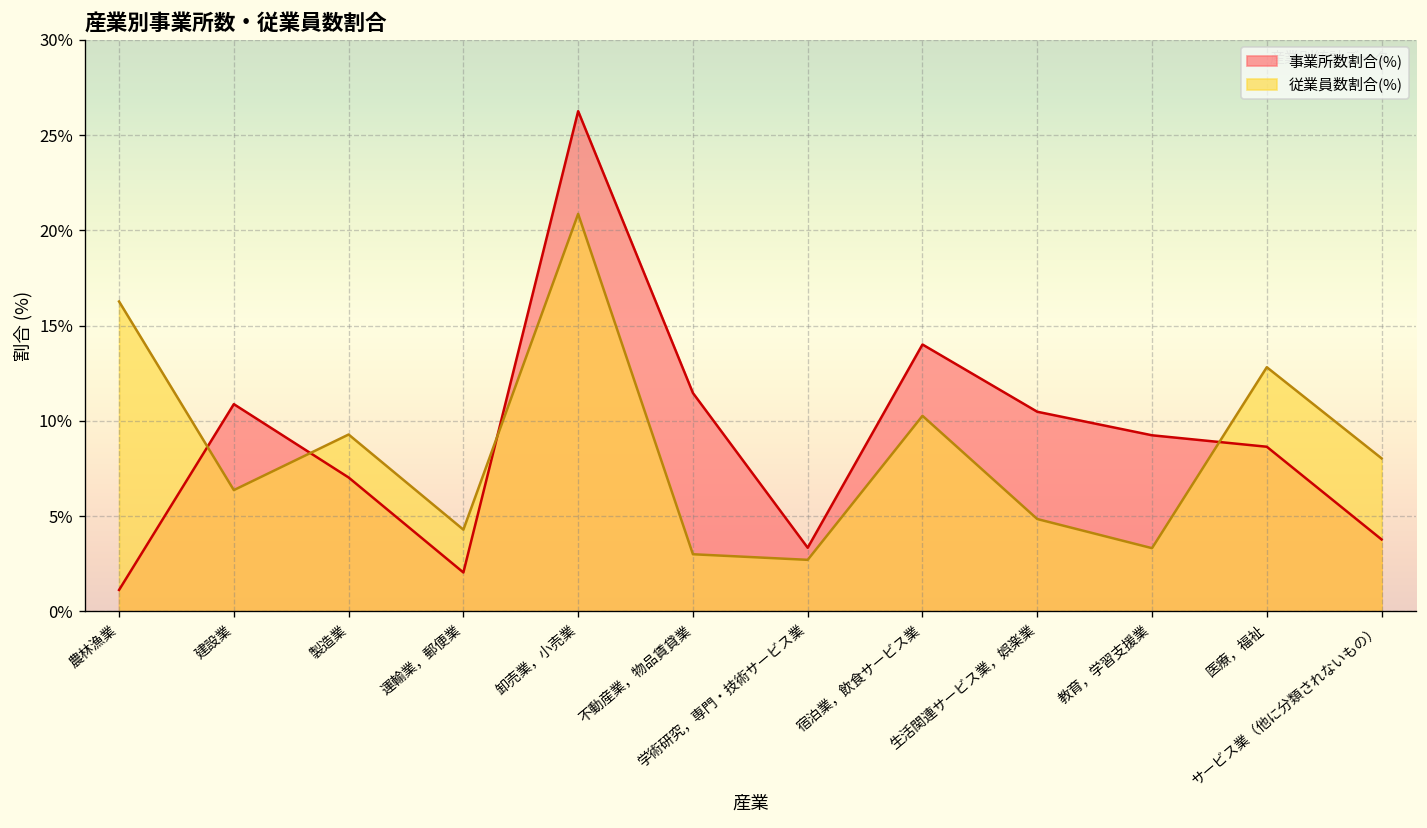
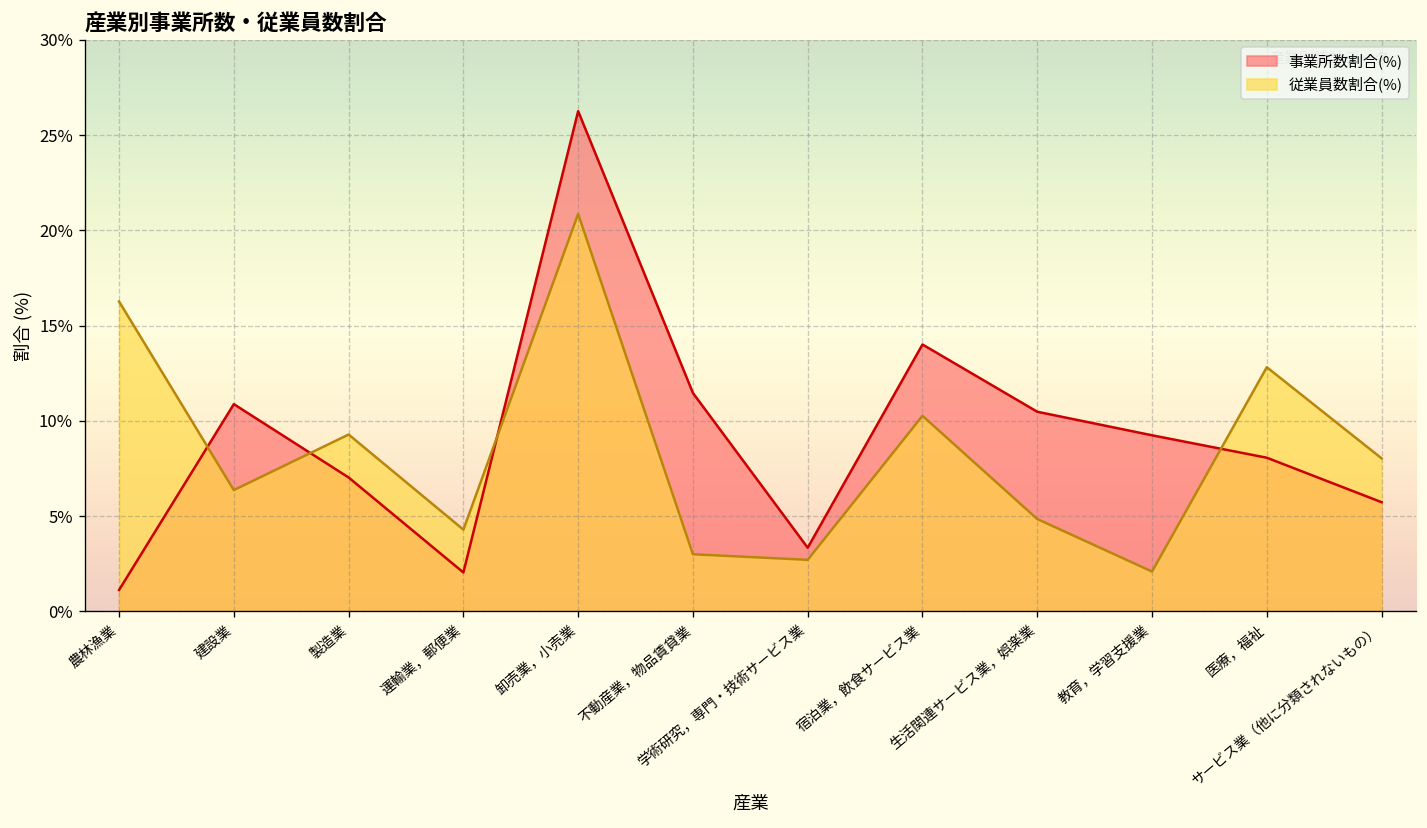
  {
    "事業所数割合(%)": {
      "農林漁業": "1.1%",
      "建設業": "10.9%",
      "製造業": "7.0%",
      "運輸業，郵便業": "2.0%",
      "卸売業，小売業": "26.3%",
      "不動産業，物品賃貸業": "11.5%",
      "学術研究，専門・技術サービス業": "3.3%",
      "宿泊業，飲食サービス業": "14.0%",
      "生活関連サービス業，娯楽業": "10.5%",
      "教育，学習支援業": "9.2%",
-     "医療，福祉": "8.6%",
-     "サービス業（他に分類されないもの）": "3.8%"
+     "医療，福祉": "8.1%",
+     "サービス業（他に分類されないもの）": "5.7%"
    },
    "従業員数割合(%)": {
      "農林漁業": "16.3%",
      "建設業": "6.4%",
      "製造業": "9.3%",
      "運輸業，郵便業": "4.3%",
      "卸売業，小売業": "20.9%",
      "不動産業，物品賃貸業": "3.0%",
      "学術研究，専門・技術サービス業": "2.7%",
      "宿泊業，飲食サービス業": "10.3%",
      "生活関連サービス業，娯楽業": "4.8%",
-     "教育，学習支援業": "3.3%",
+     "教育，学習支援業": "2.1%",
      "医療，福祉": "12.8%",
      "サービス業（他に分類されないもの）": "8.0%"
    }
  }
